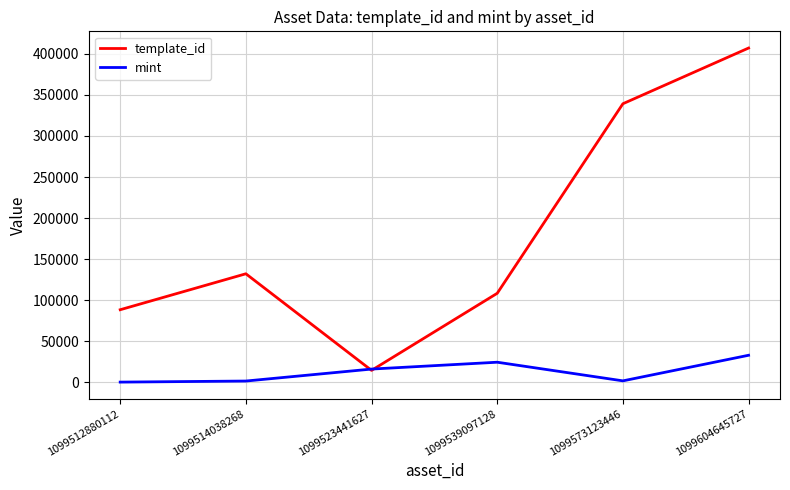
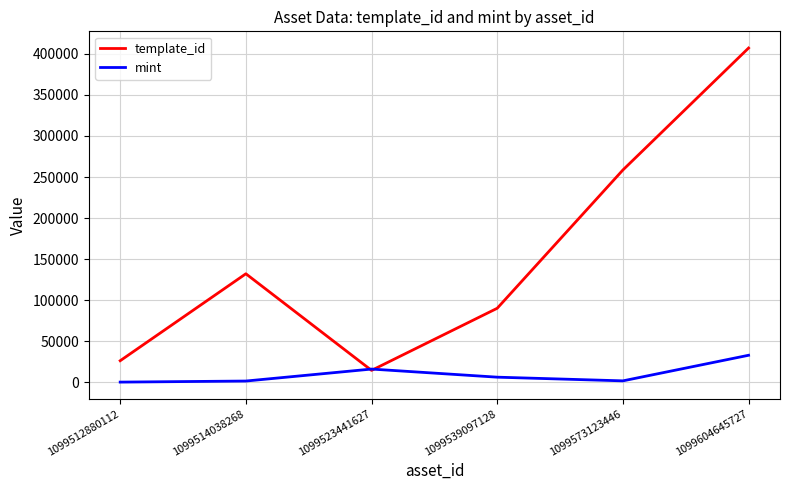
  {
    "template_id": {
-     "1099512880112": 90000,
+     "1099512880112": 30000,
      "1099514038268": 130000,
-     "1099539097128": 110000,
-     "1099573123446": 340000,
+     "1099539097128": 90000,
+     "1099573123446": 260000,
      "1099604645727": 410000
    },
    "mint": {
      "1099512880112": 0,
      "1099514038268": 0,
-     "1099539097128": 20000,
+     "1099539097128": 10000,
      "1099573123446": 0,
      "1099604645727": 30000
    }
  }
